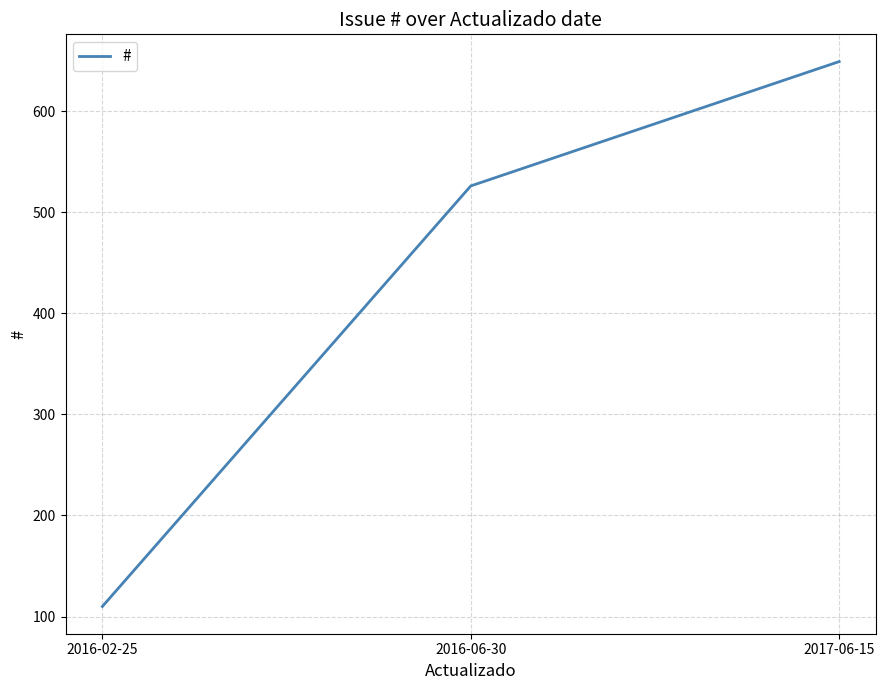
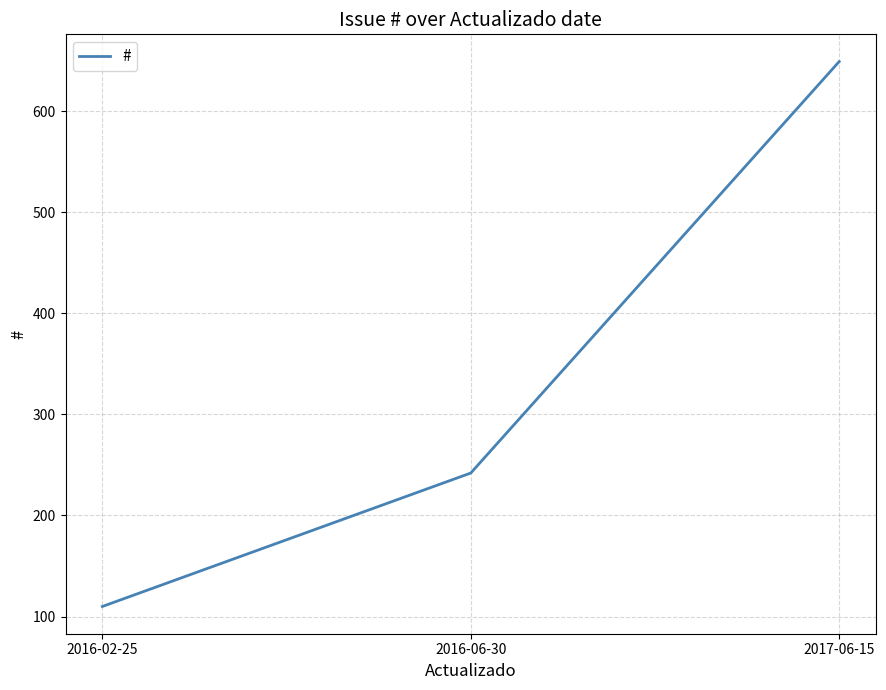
  {
    "2016-02-25": 110,
-   "2016-06-30": 526,
+   "2016-06-30": 242,
    "2017-06-15": 649
  }
